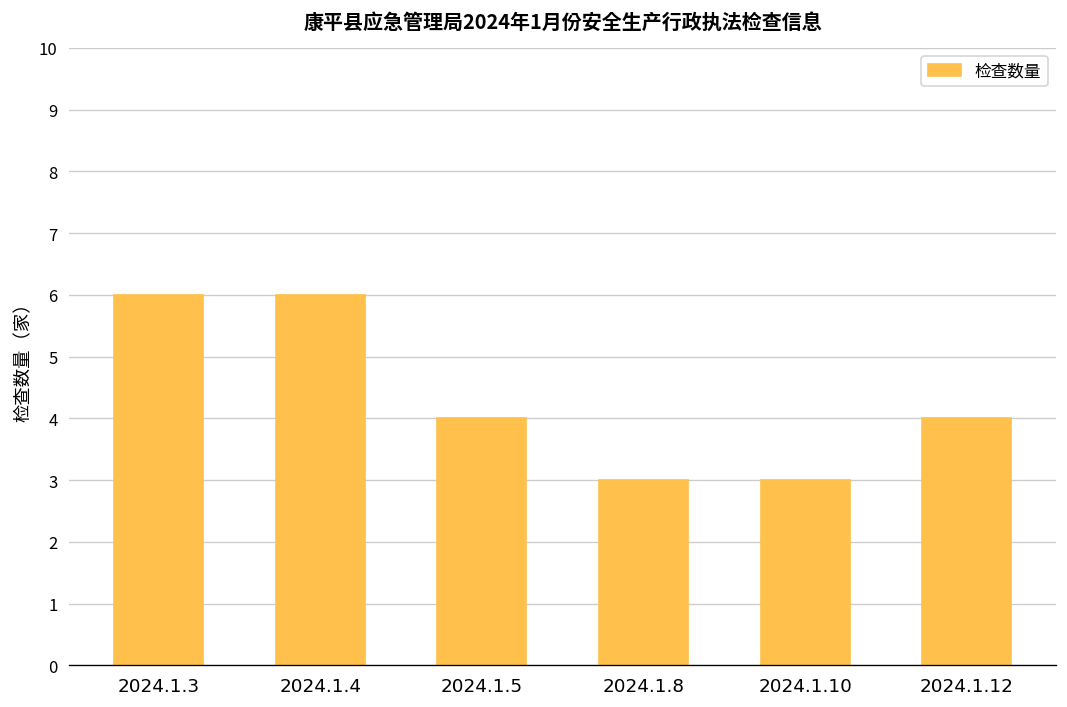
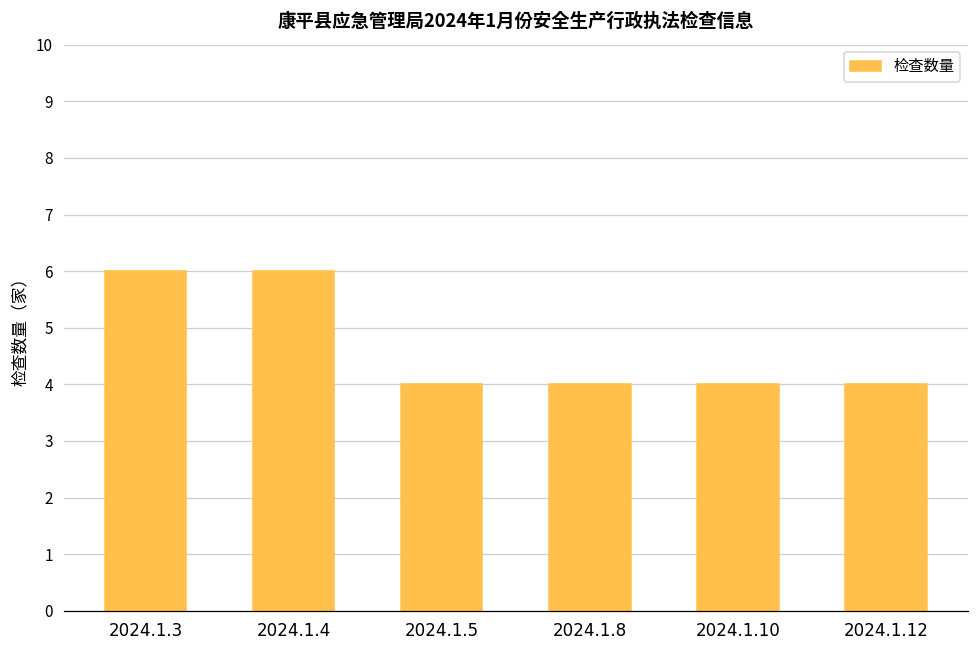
  {
    "2024.1.3": 6,
    "2024.1.4": 6,
    "2024.1.5": 4,
-   "2024.1.8": 3,
-   "2024.1.10": 3,
+   "2024.1.8": 4,
+   "2024.1.10": 4,
    "2024.1.12": 4
  }
